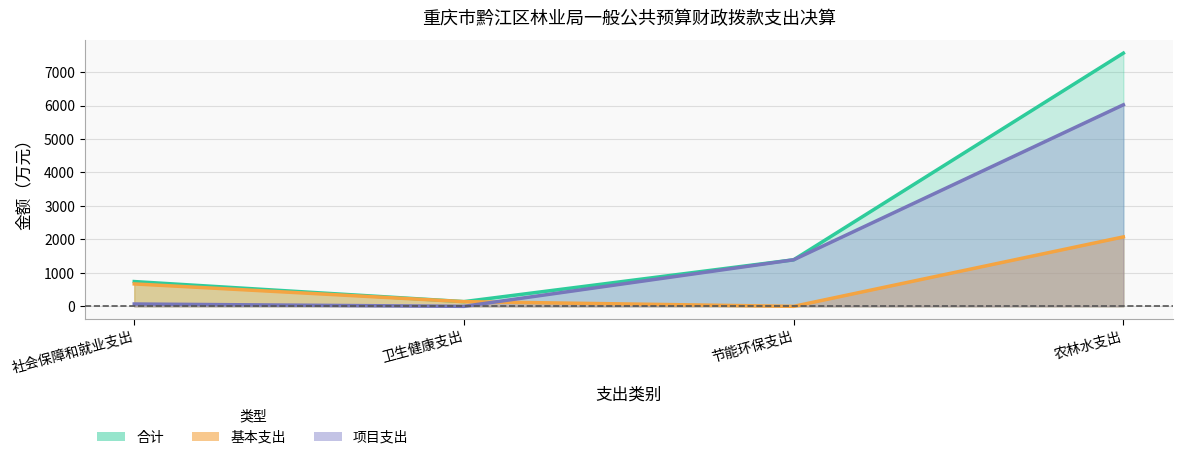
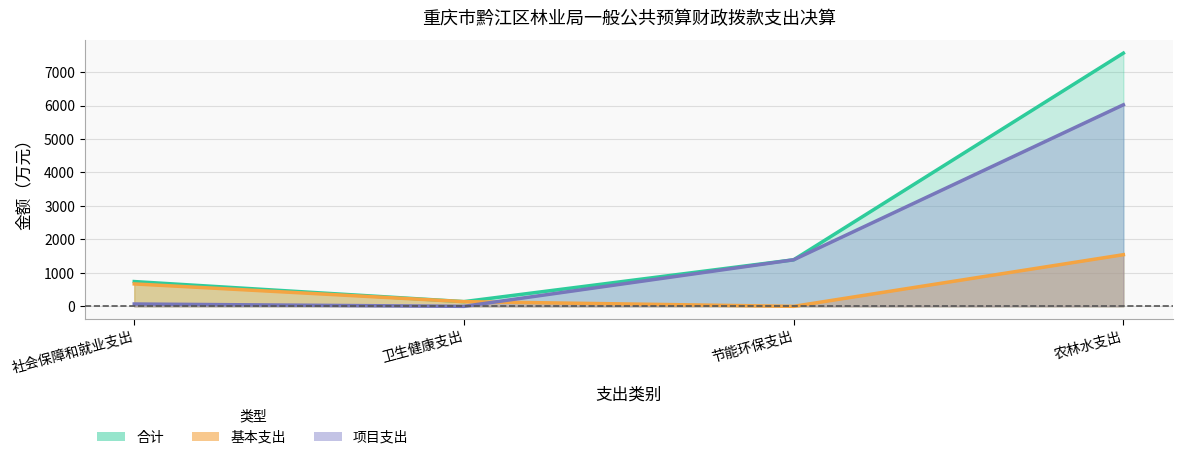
  {
    "基本支出": {
      "节能环保支出": 0,
-     "农林水支出": 2100
+     "农林水支出": 1500
    }
  }
